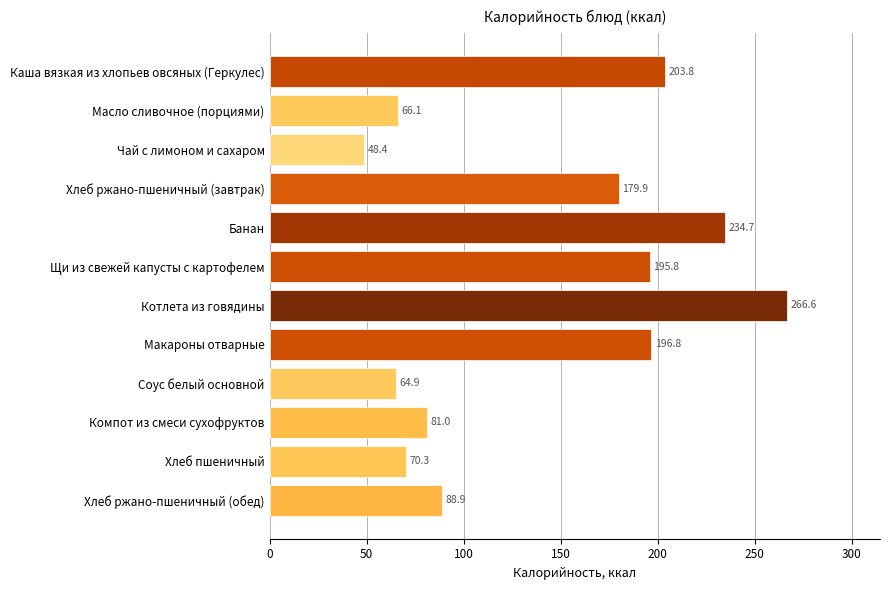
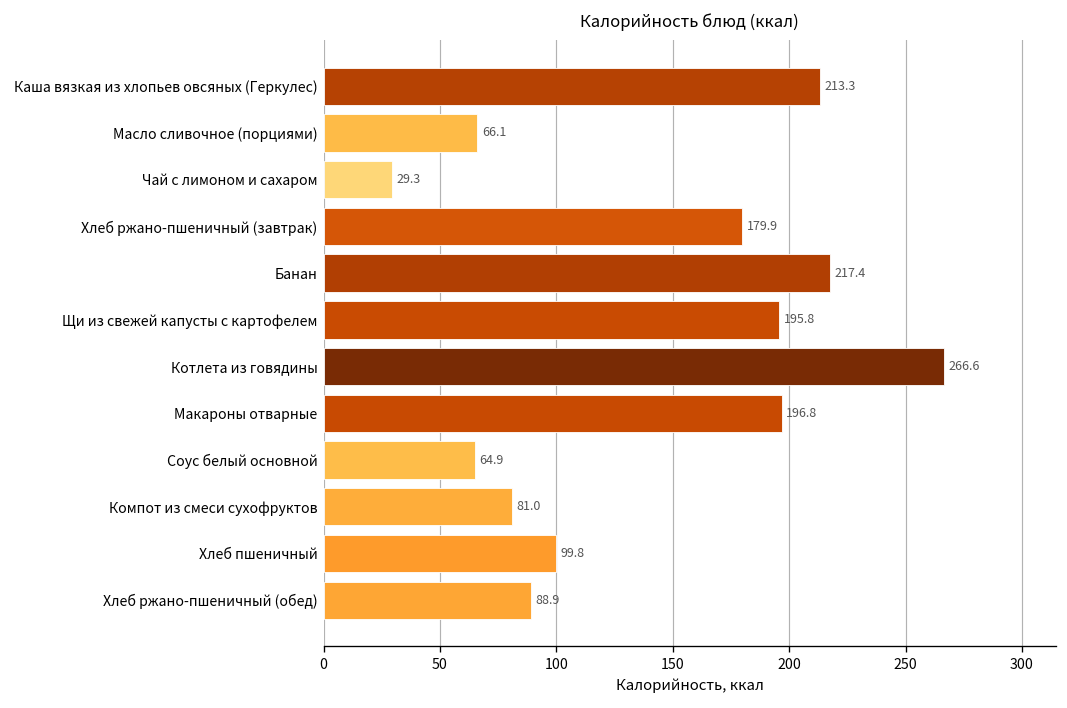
  {
-   "Каша вязкая из хлопьев овсяных (Геркулес)": 203.8,
+   "Каша вязкая из хлопьев овсяных (Геркулес)": 213.3,
    "Масло сливочное (порциями)": 66.1,
-   "Чай с лимоном и сахаром": 48.4,
+   "Чай с лимоном и сахаром": 29.3,
    "Хлеб ржано-пшеничный (завтрак)": 179.9,
-   "Банан": 234.7,
+   "Банан": 217.4,
    "Щи из свежей капусты с картофелем": 195.8,
    "Котлета из говядины": 266.6,
    "Макароны отварные": 196.8,
    "Соус белый основной": 64.9,
    "Компот из смеси сухофруктов": 81.0,
-   "Хлеб пшеничный": 70.3,
+   "Хлеб пшеничный": 99.8,
    "Хлеб ржано-пшеничный (обед)": 88.9
  }
